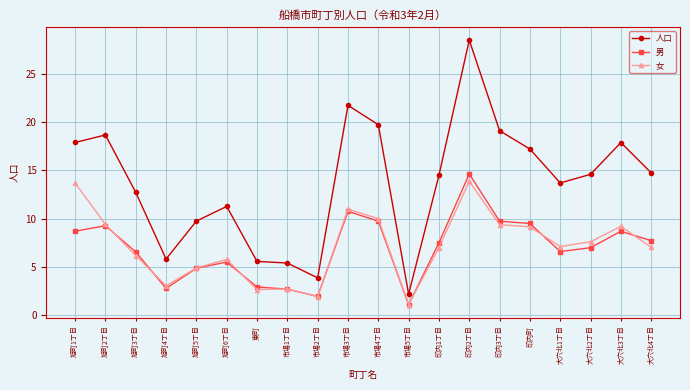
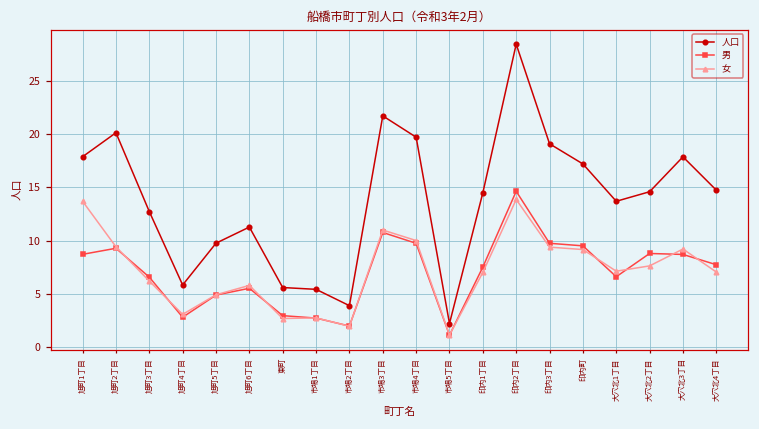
  {
    "人口": {
      "旭町1丁目": 18,
-     "旭町2丁目": 19,
+     "旭町2丁目": 20,
      "旭町3丁目": 13,
      "旭町4丁目": 6,
      "旭町5丁目": 10,
      "旭町6丁目": 11,
      "東町": 6,
      "市場1丁目": 5,
      "市場2丁目": 4,
      "市場3丁目": 22,
      "市場4丁目": 20,
      "市場5丁目": 2,
      "印内1丁目": 15,
      "印内2丁目": 29,
      "印内3丁目": 19,
      "印内町": 17,
      "大穴北1丁目": 14,
      "大穴北2丁目": 15,
      "大穴北3丁目": 18,
      "大穴北4丁目": 15
    },
    "男": {
      "旭町1丁目": 9,
      "旭町3丁目": 7,
      "旭町4丁目": 3,
      "旭町6丁目": 6,
      "東町": 3,
      "印内1丁目": 8,
      "印内2丁目": 15,
      "印内3丁目": 10,
      "印内町": 10,
      "大穴北1丁目": 7,
-     "大穴北2丁目": 7,
+     "大穴北2丁目": 9,
      "大穴北3丁目": 9,
      "大穴北4丁目": 8
    },
    "女": {
      "旭町1丁目": 14,
      "旭町3丁目": 6,
      "旭町4丁目": 3,
      "旭町6丁目": 6,
      "東町": 3,
      "印内1丁目": 7,
      "印内2丁目": 14,
      "印内3丁目": 9,
      "印内町": 9,
      "大穴北1丁目": 7,
      "大穴北2丁目": 8,
      "大穴北3丁目": 9,
      "大穴北4丁目": 7
    }
  }
